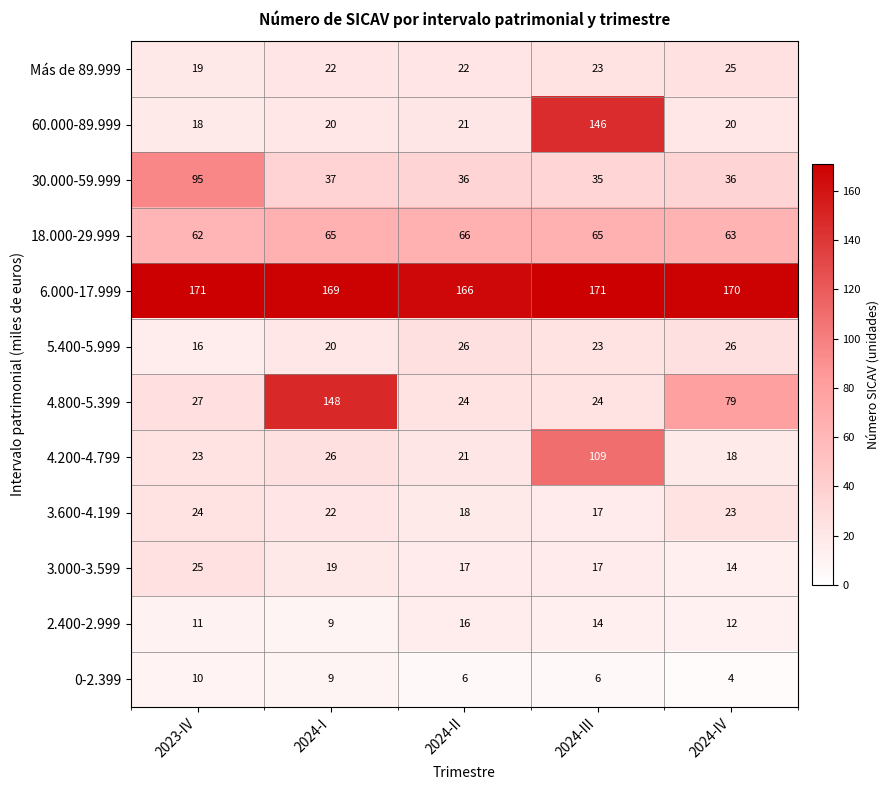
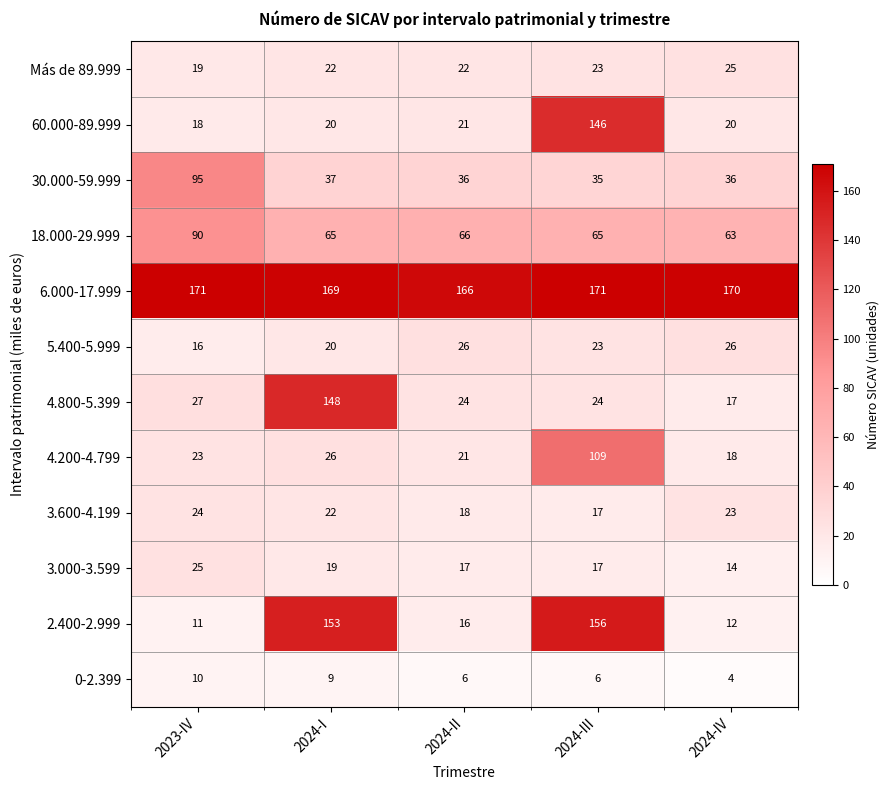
  {
    "Más de 89.999": {
      "2023-IV": 19,
      "2024-I": 22,
      "2024-II": 22,
      "2024-III": 23,
      "2024-IV": 25
    },
    "60.000-89.999": {
      "2023-IV": 18,
      "2024-I": 20,
      "2024-II": 21,
      "2024-III": 146,
      "2024-IV": 20
    },
    "30.000-59.999": {
      "2023-IV": 95,
      "2024-I": 37,
      "2024-II": 36,
      "2024-III": 35,
      "2024-IV": 36
    },
    "18.000-29.999": {
-     "2023-IV": 62,
+     "2023-IV": 90,
      "2024-I": 65,
      "2024-II": 66,
      "2024-III": 65,
      "2024-IV": 63
    },
    "6.000-17.999": {
      "2023-IV": 171,
      "2024-I": 169,
      "2024-II": 166,
      "2024-III": 171,
      "2024-IV": 170
    },
    "5.400-5.999": {
      "2023-IV": 16,
      "2024-I": 20,
      "2024-II": 26,
      "2024-III": 23,
      "2024-IV": 26
    },
    "4.800-5.399": {
      "2023-IV": 27,
      "2024-I": 148,
      "2024-II": 24,
      "2024-III": 24,
-     "2024-IV": 79
+     "2024-IV": 17
    },
    "4.200-4.799": {
      "2023-IV": 23,
      "2024-I": 26,
      "2024-II": 21,
      "2024-III": 109,
      "2024-IV": 18
    },
    "3.600-4.199": {
      "2023-IV": 24,
      "2024-I": 22,
      "2024-II": 18,
      "2024-III": 17,
      "2024-IV": 23
    },
    "3.000-3.599": {
      "2023-IV": 25,
      "2024-I": 19,
      "2024-II": 17,
      "2024-III": 17,
      "2024-IV": 14
    },
    "2.400-2.999": {
      "2023-IV": 11,
-     "2024-I": 9,
+     "2024-I": 153,
      "2024-II": 16,
-     "2024-III": 14,
+     "2024-III": 156,
      "2024-IV": 12
    },
    "0-2.399": {
      "2023-IV": 10,
      "2024-I": 9,
      "2024-II": 6,
      "2024-III": 6,
      "2024-IV": 4
    }
  }
